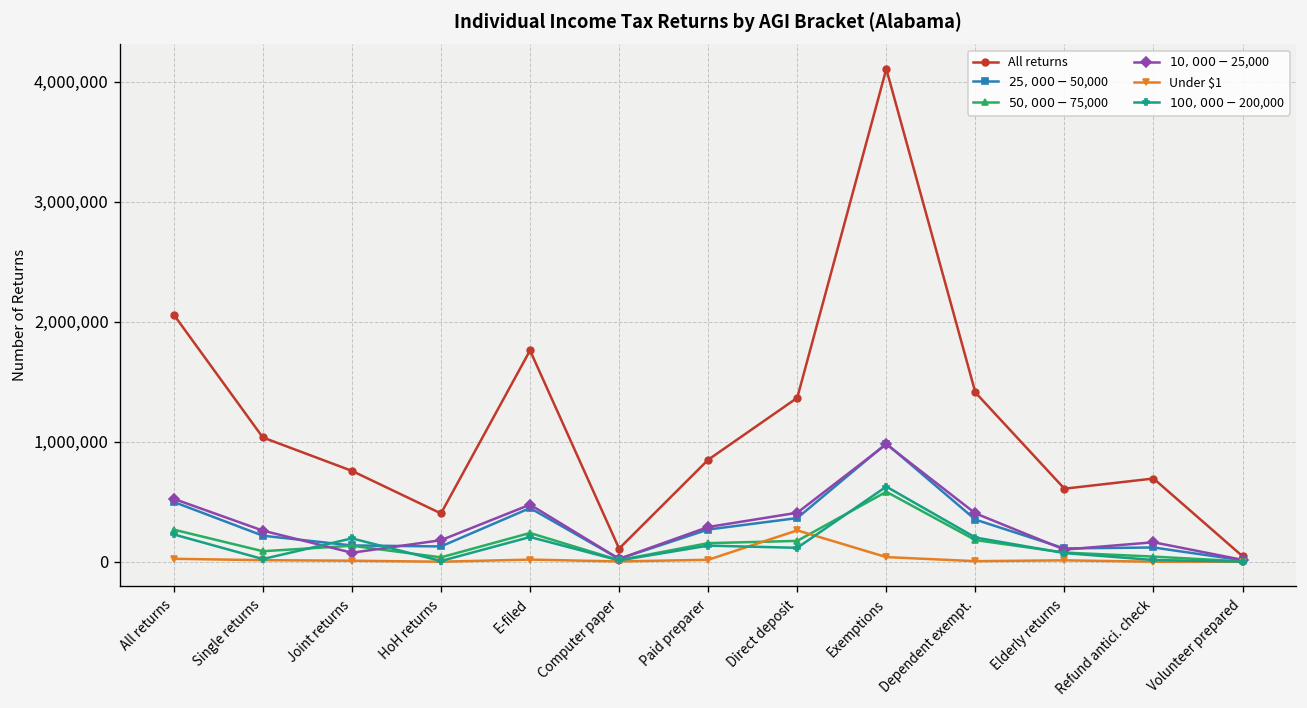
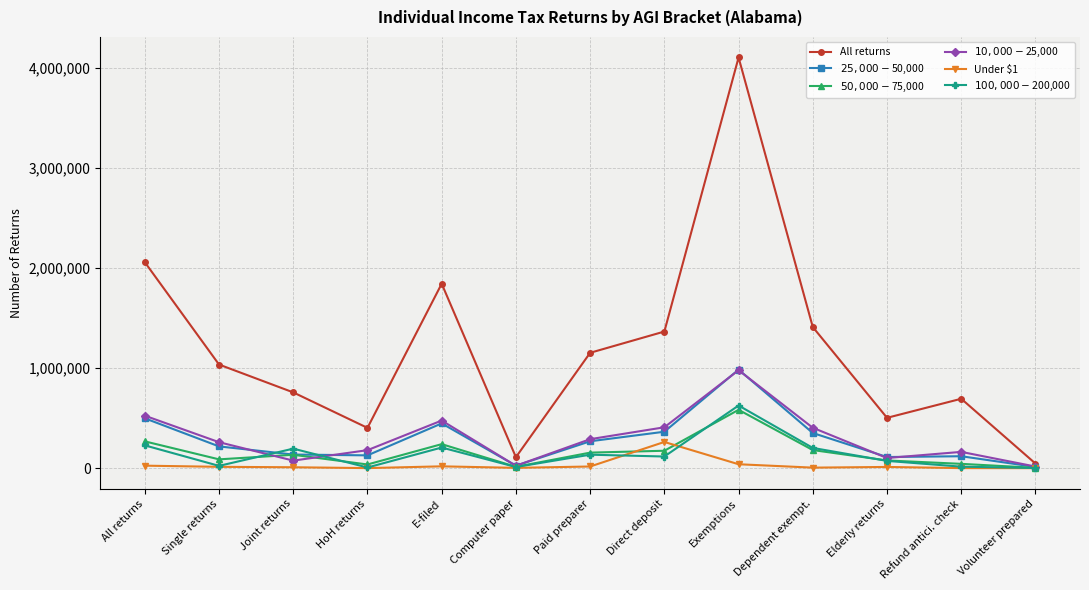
  {
    "All returns": {
      "All returns": "2,100,000",
      "Single returns": "1,000,000",
      "Joint returns": "800,000",
      "HoH returns": "400,000",
-     "E-filed": "1,760,000",
+     "E-filed": "1,840,000",
      "Computer paper": "100,000",
-     "Paid preparer": "900,000",
+     "Paid preparer": "1,200,000",
      "Direct deposit": "1,400,000",
      "Exemptions": "4,100,000",
      "Dependent exempt.": "1,400,000",
-     "Elderly returns": "600,000",
+     "Elderly returns": "500,000",
      "Refund antici. check": "700,000",
      "Volunteer prepared": "0"
    },
    "Under $1": {
      "All returns": "0",
      "Joint returns": "0",
      "E-filed": "0",
      "Paid preparer": "0",
      "Direct deposit": "300,000",
      "Exemptions": "0",
      "Dependent exempt.": "0",
      "Elderly returns": "0"
    }
  }
